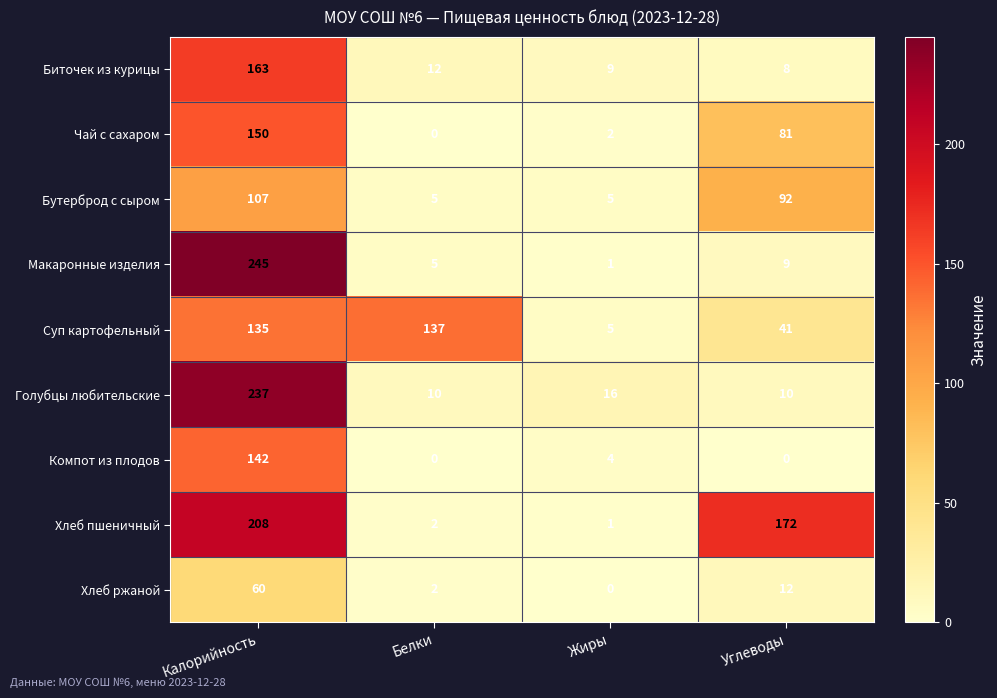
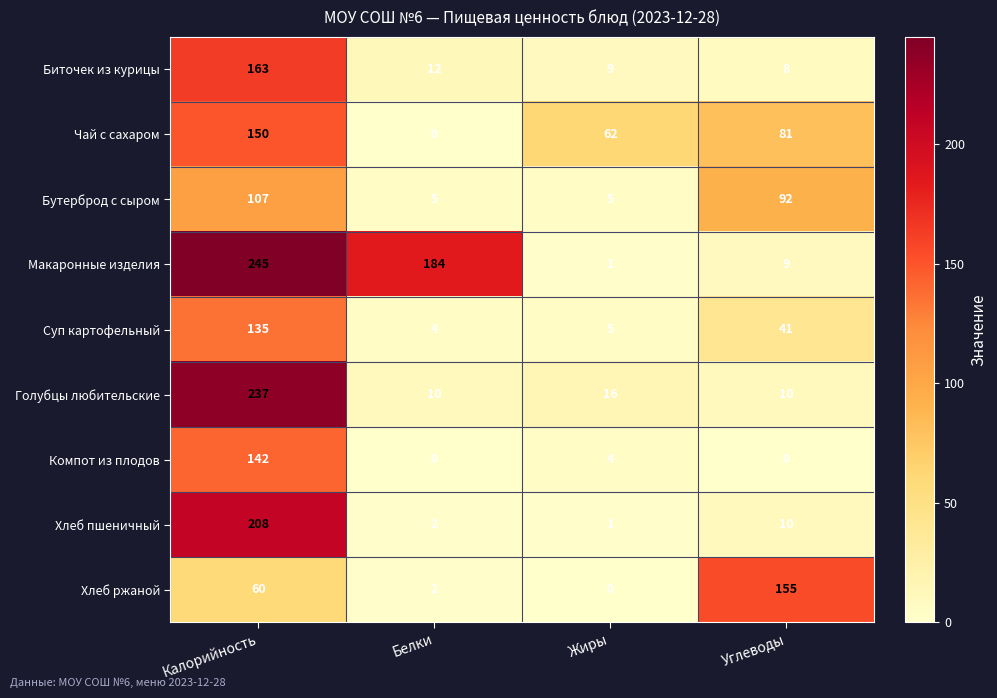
  {
    "Биточек из курицы": {
      "Калорийность": 163,
      "Белки": 12,
      "Жиры": 9,
      "Углеводы": 8
    },
    "Чай с сахаром": {
      "Калорийность": 150,
      "Белки": 0,
-     "Жиры": 2,
+     "Жиры": 62,
      "Углеводы": 81
    },
    "Бутерброд с сыром": {
      "Калорийность": 107,
      "Белки": 5,
      "Жиры": 5,
      "Углеводы": 92
    },
    "Макаронные изделия": {
      "Калорийность": 245,
-     "Белки": 5,
+     "Белки": 184,
      "Жиры": 1,
      "Углеводы": 9
    },
    "Суп картофельный": {
      "Калорийность": 135,
-     "Белки": 137,
+     "Белки": 4,
      "Жиры": 5,
      "Углеводы": 41
    },
    "Голубцы любительские": {
      "Калорийность": 237,
      "Белки": 10,
      "Жиры": 16,
      "Углеводы": 10
    },
    "Компот из плодов": {
      "Калорийность": 142,
      "Белки": 0,
      "Жиры": 4,
      "Углеводы": 0
    },
    "Хлеб пшеничный": {
      "Калорийность": 208,
      "Белки": 2,
      "Жиры": 1,
-     "Углеводы": 172
+     "Углеводы": 10
    },
    "Хлеб ржаной": {
      "Калорийность": 60,
      "Белки": 2,
      "Жиры": 0,
-     "Углеводы": 12
+     "Углеводы": 155
    }
  }
